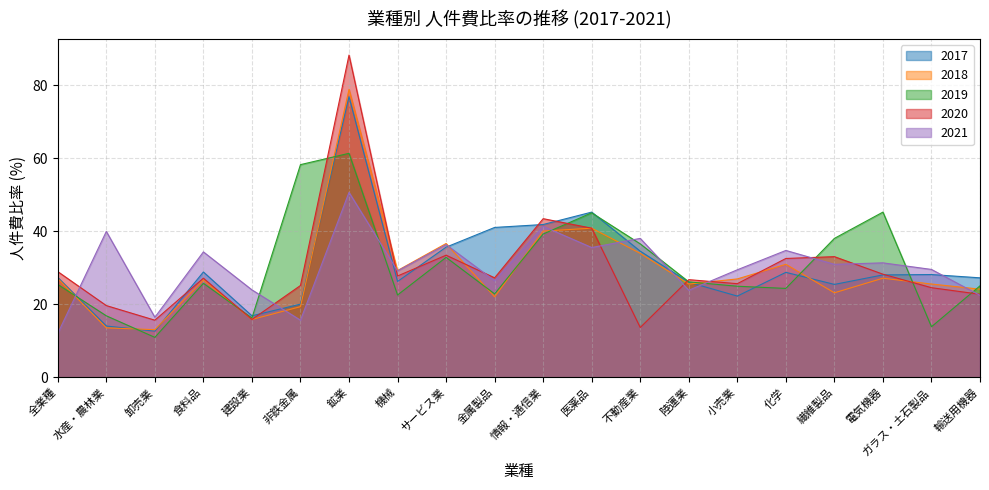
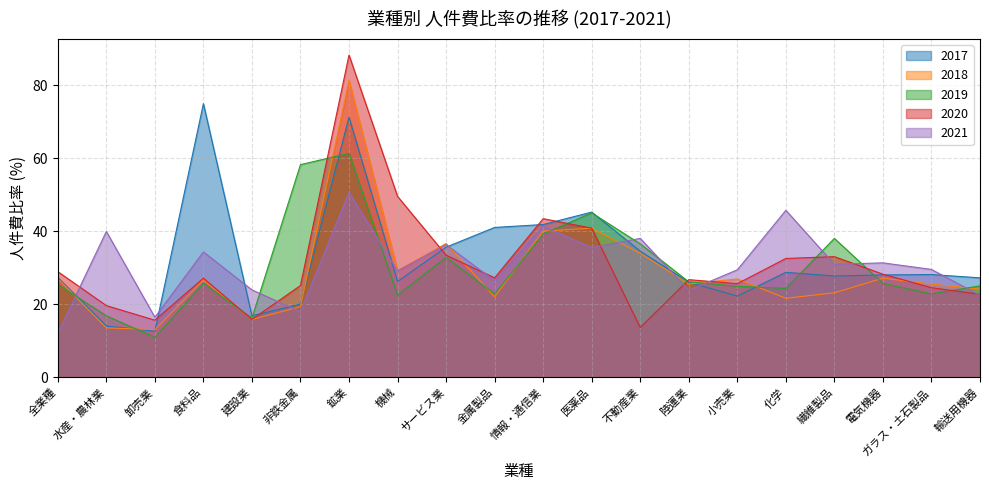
  {
    "2017": {
-     "食料品": 29,
+     "食料品": 75,
      "非鉄金属": 20,
-     "鉱業": 77,
+     "鉱業": 71,
      "機械": 26,
      "サービス業": 36,
      "金属製品": 41,
      "小売業": 22,
      "化学": 29,
-     "繊維製品": 25,
+     "繊維製品": 28,
      "ガラス・土石製品": 28,
      "輸送用機器": 27
    },
    "2018": {
      "非鉄金属": 19,
-     "鉱業": 79,
+     "鉱業": 81,
      "金属製品": 22,
      "情報・通信業": 40,
      "小売業": 27,
-     "化学": 31,
+     "化学": 22,
      "繊維製品": 23,
      "電気機器": 27,
      "ガラス・土石製品": 26,
      "輸送用機器": 24
    },
    "2019": {
      "全業種": 25,
      "水産・農林業": 17,
      "卸売業": 11,
      "食料品": 26,
      "非鉄金属": 58,
      "鉱業": 61,
      "機械": 23,
      "金属製品": 23,
      "情報・通信業": 39,
      "不動産業": 37,
      "化学": 24,
      "繊維製品": 38,
-     "電気機器": 45,
-     "ガラス・土石製品": 14,
+     "電気機器": 26,
+     "ガラス・土石製品": 23,
      "輸送用機器": 25
    },
    "2020": {
      "全業種": 29,
      "水産・農林業": 20,
      "卸売業": 16,
      "非鉄金属": 25,
      "鉱業": 88,
-     "機械": 28,
+     "機械": 50,
      "金属製品": 27,
      "情報・通信業": 43,
      "不動産業": 14,
      "化学": 33,
      "繊維製品": 33,
      "ガラス・土石製品": 25
    },
    "2021": {
      "全業種": 12,
      "水産・農林業": 40,
      "卸売業": 16,
      "食料品": 34,
      "建設業": 24,
-     "非鉄金属": 16,
+     "非鉄金属": 18,
      "鉱業": 51,
      "金属製品": 26,
      "医薬品": 36,
      "不動産業": 38,
      "陸運業": 24,
      "小売業": 29,
-     "化学": 35,
+     "化学": 46,
      "繊維製品": 31,
      "電気機器": 31,
      "ガラス・土石製品": 30
    }
  }
